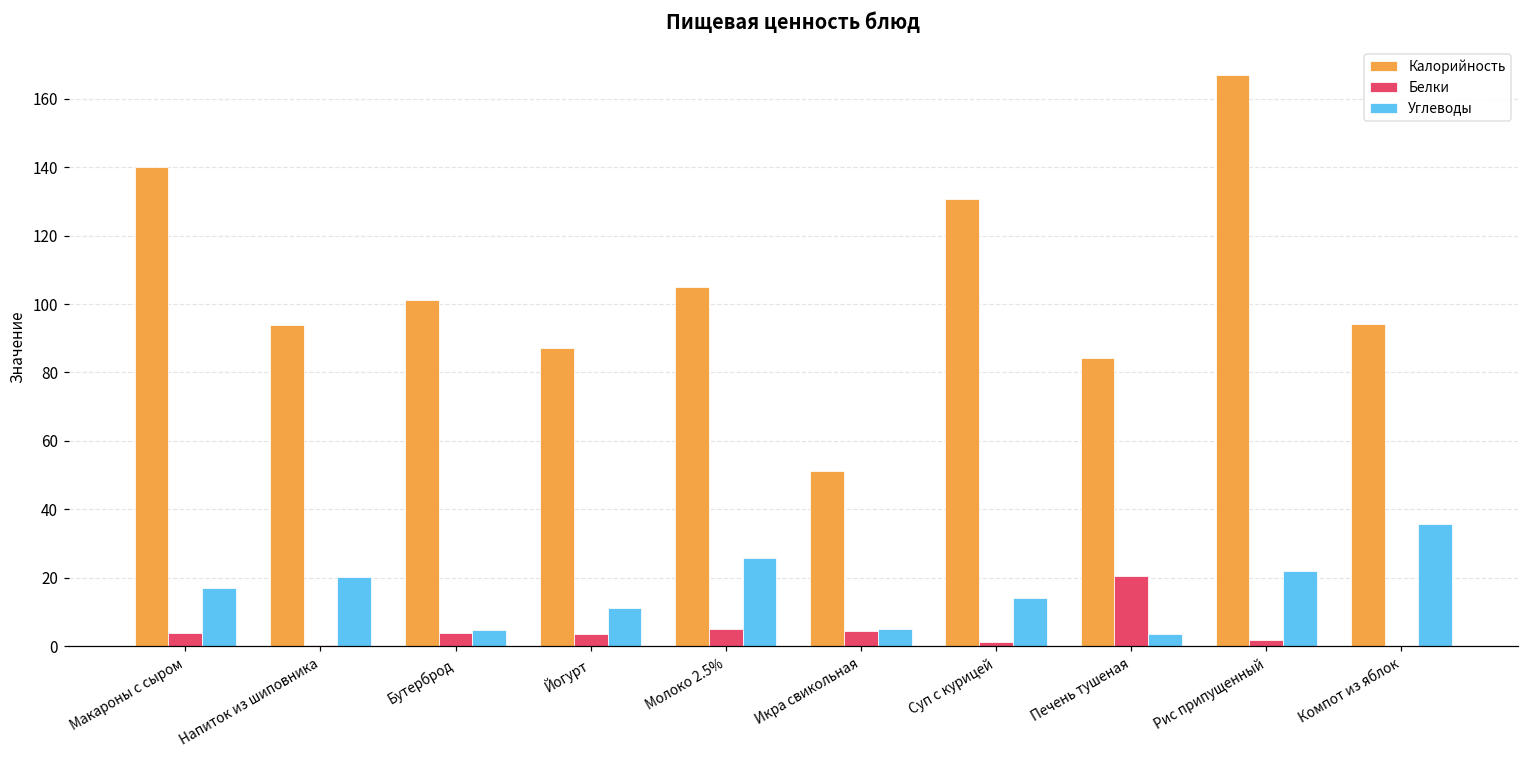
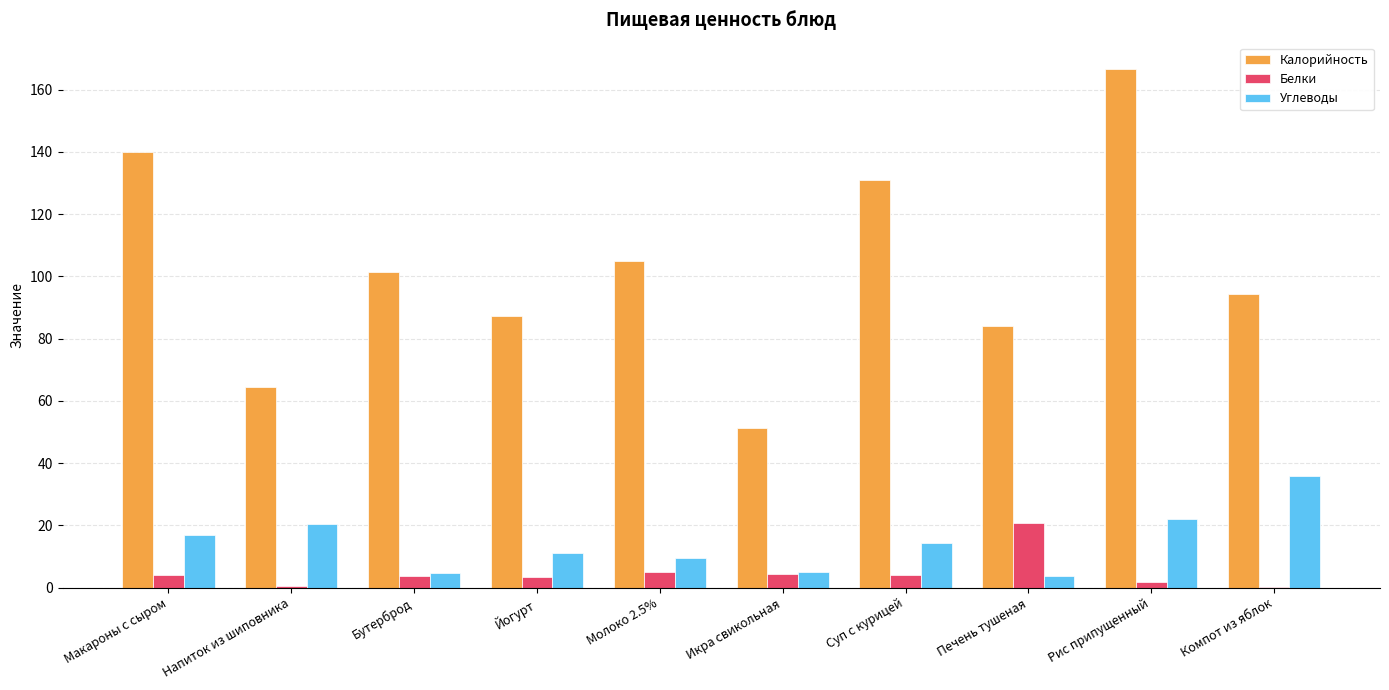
  {
    "Калорийность": {
      "Макароны с сыром": 140,
-     "Напиток из шиповника": 94,
+     "Напиток из шиповника": 65,
      "Бутерброд": 101,
      "Йогурт": 87,
      "Молоко 2.5%": 105,
      "Икра свикольная": 51,
      "Суп с курицей": 131,
      "Печень тушеная": 84,
      "Рис припущенный": 167,
      "Компот из яблок": 94
    },
    "Белки": {
      "Макароны с сыром": 4,
      "Бутерброд": 4,
      "Йогурт": 4,
      "Молоко 2.5%": 5,
      "Икра свикольная": 4,
-     "Суп с курицей": 1,
+     "Суп с курицей": 4,
      "Печень тушеная": 21,
      "Рис припущенный": 2
    },
    "Углеводы": {
      "Макароны с сыром": 17,
      "Напиток из шиповника": 20,
      "Бутерброд": 5,
      "Йогурт": 11,
-     "Молоко 2.5%": 26,
+     "Молоко 2.5%": 9,
      "Икра свикольная": 5,
      "Суп с курицей": 14,
      "Печень тушеная": 4,
      "Рис припущенный": 22,
      "Компот из яблок": 36
    }
  }
